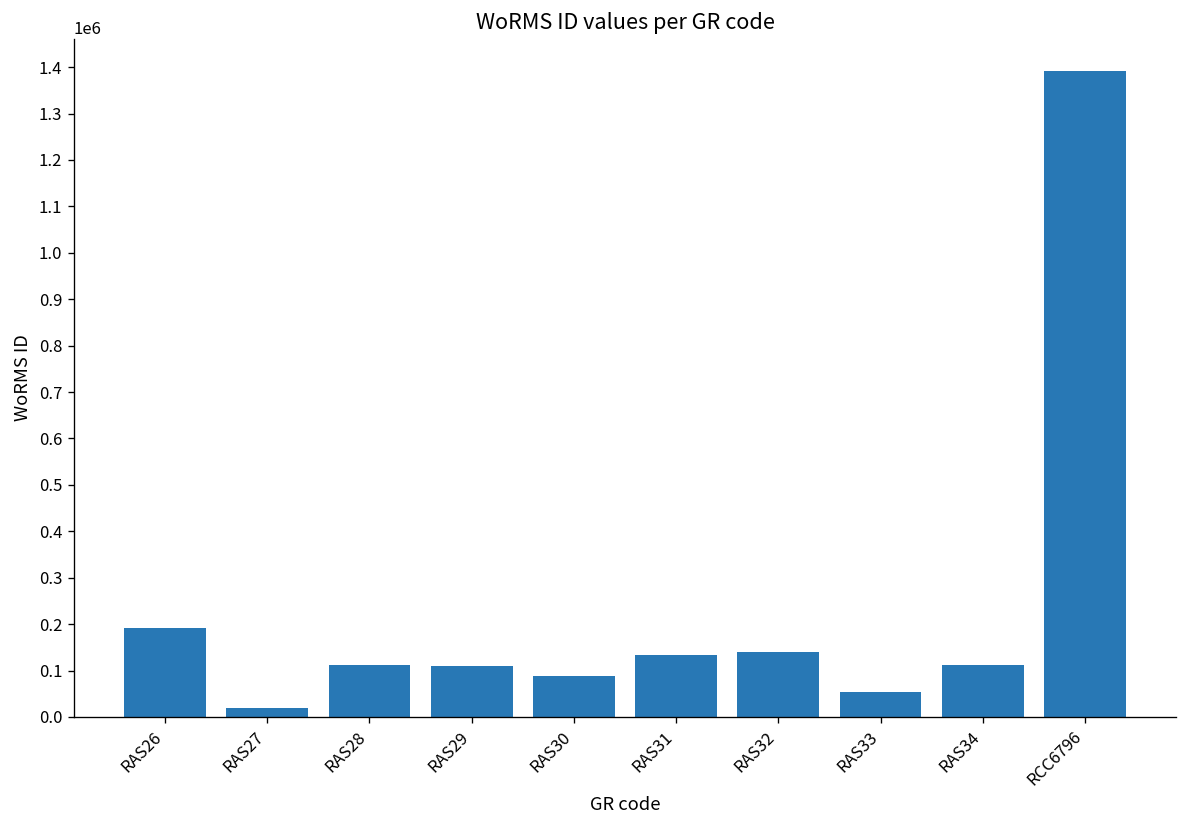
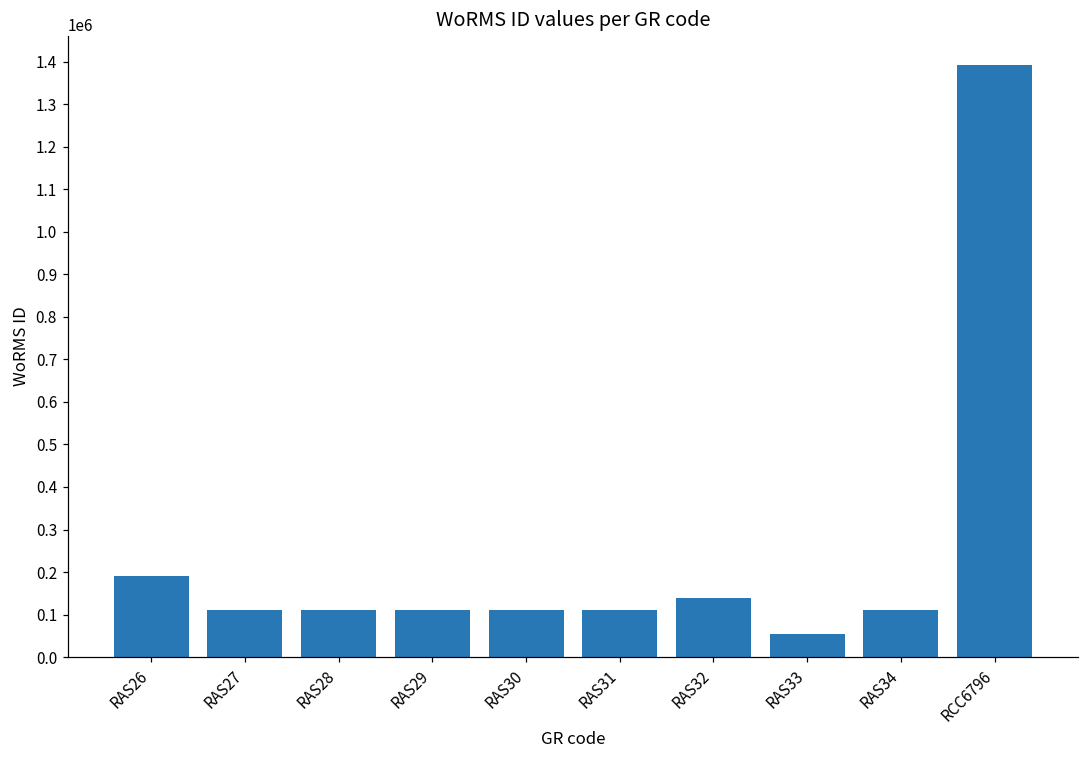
  {
    "RAS26": 190000,
-   "RAS27": 20000,
+   "RAS27": 110000,
    "RAS28": 110000,
    "RAS29": 110000,
-   "RAS30": 90000,
-   "RAS31": 130000,
+   "RAS30": 110000,
+   "RAS31": 110000,
    "RAS32": 140000,
    "RAS33": 50000,
    "RAS34": 110000,
    "RCC6796": 1390000
  }
